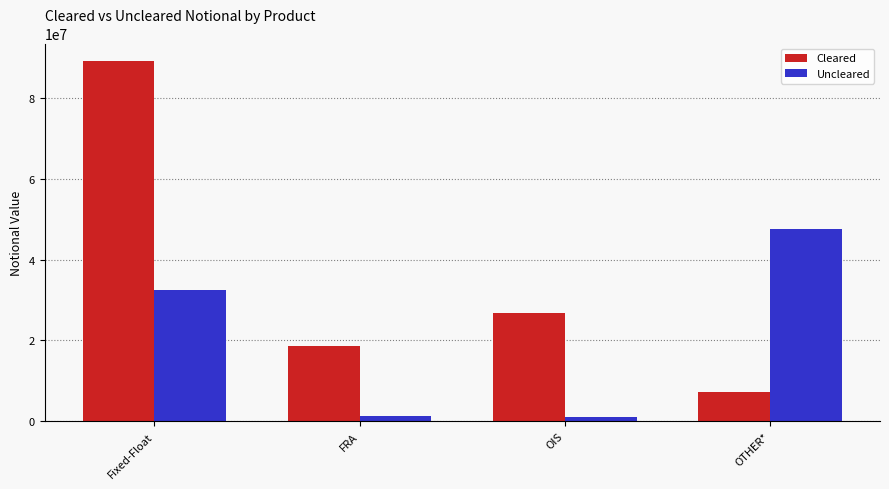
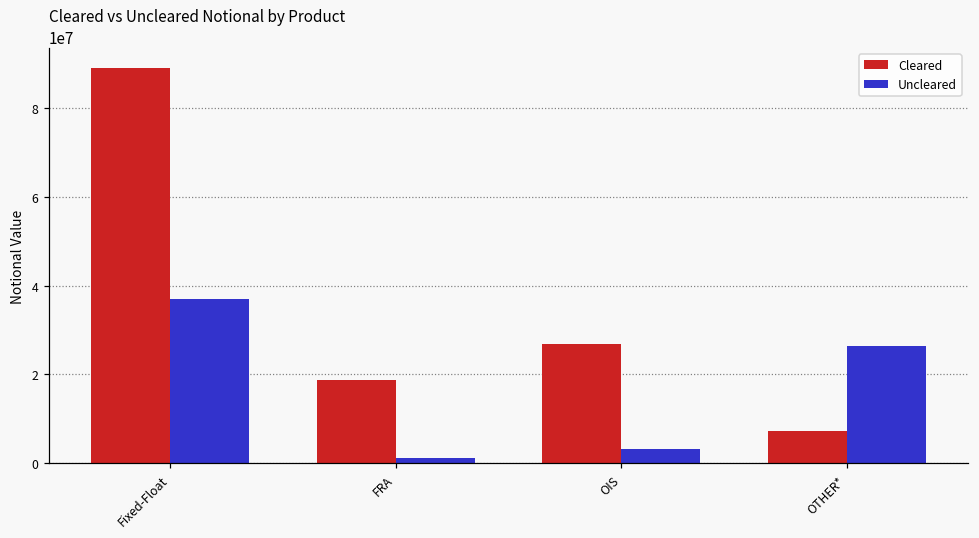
  {
    "Cleared": {
      "Fixed-Float": 89000000,
      "FRA": 19000000,
      "OIS": 27000000,
      "OTHER*": 7000000
    },
    "Uncleared": {
-     "Fixed-Float": 33000000,
+     "Fixed-Float": 37000000,
      "FRA": 1000000,
-     "OIS": 1000000,
-     "OTHER*": 48000000
+     "OIS": 3000000,
+     "OTHER*": 26000000
    }
  }
